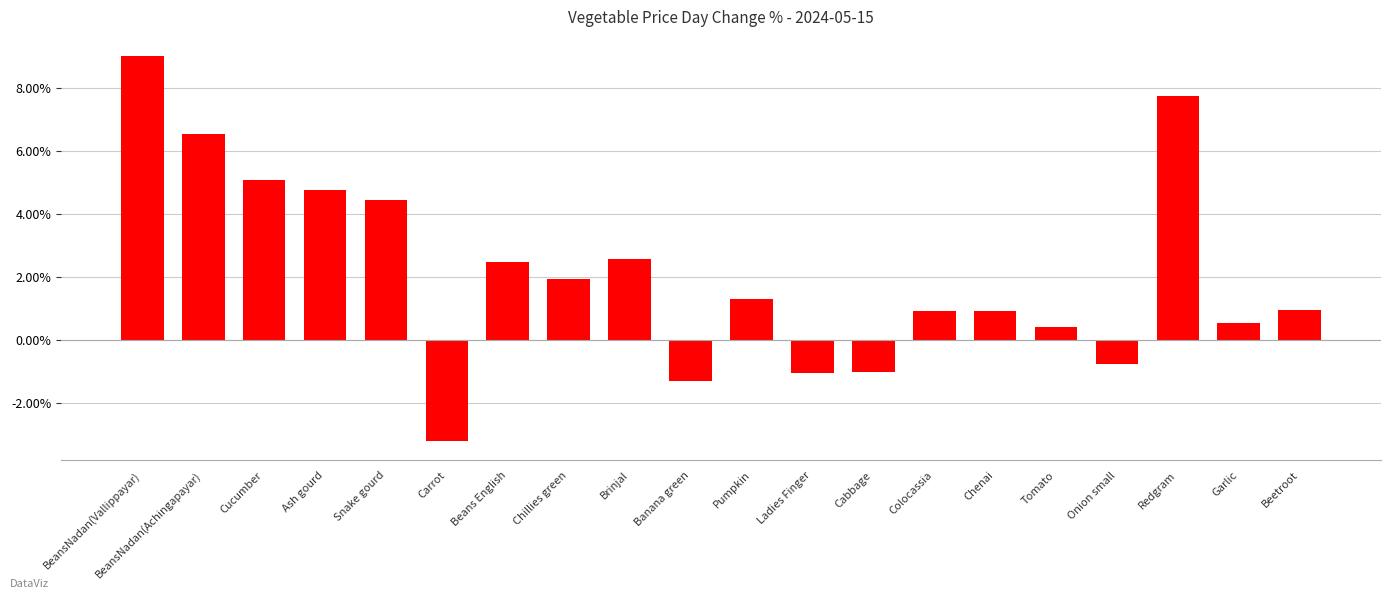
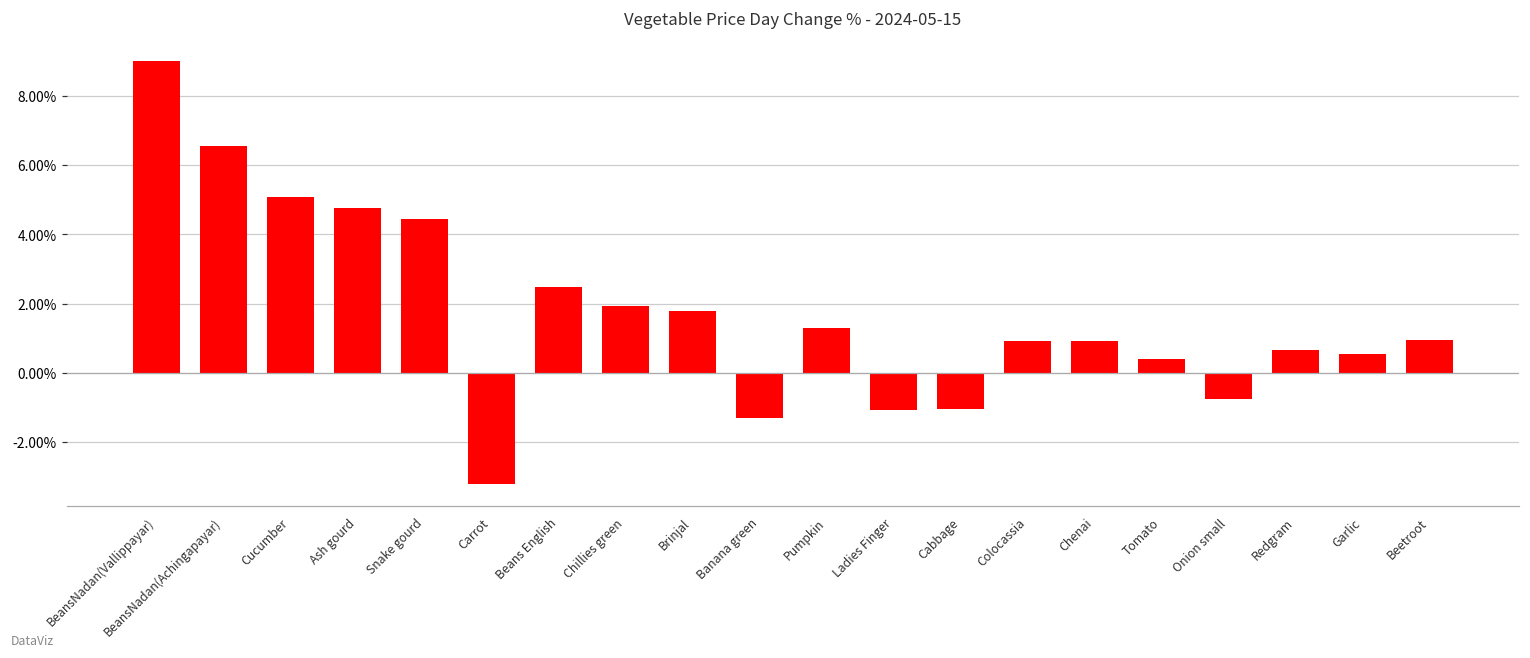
  {
    "BeansNadan(Vallippayar)": "9.0%",
    "BeansNadan(Achingapayar)": "6.6%",
    "Cucumber": "5.1%",
    "Ash gourd": "4.8%",
    "Snake gourd": "4.4%",
    "Carrot": "-3.2%",
    "Beans English": "2.5%",
    "Chillies green": "1.9%",
-   "Brinjal": "2.6%",
+   "Brinjal": "1.8%",
    "Banana green": "-1.3%",
    "Pumpkin": "1.3%",
    "Ladies Finger": "-1.1%",
    "Cabbage": "-1.0%",
    "Colocassia": "0.9%",
    "Chenai": "0.9%",
    "Tomato": "0.4%",
    "Onion small": "-0.8%",
-   "Redgram": "7.7%",
+   "Redgram": "0.7%",
    "Garlic": "0.5%",
    "Beetroot": "1.0%"
  }
